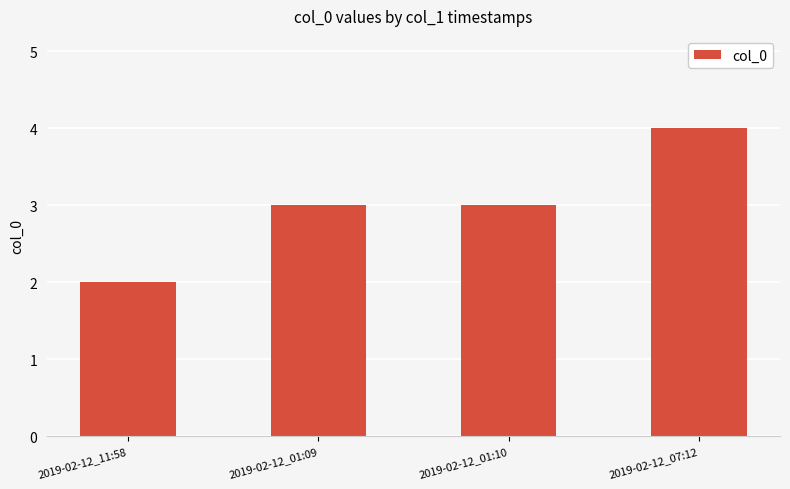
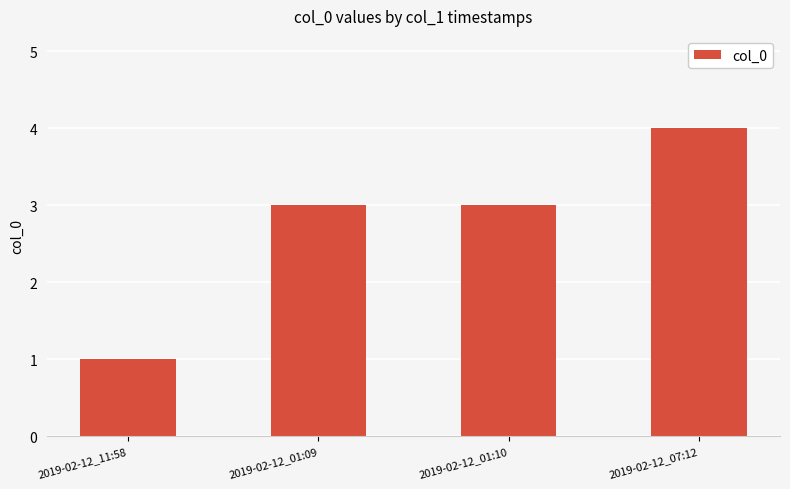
  {
-   "2019-02-12_11:58": 2,
+   "2019-02-12_11:58": 1,
    "2019-02-12_01:09": 3,
    "2019-02-12_01:10": 3,
    "2019-02-12_07:12": 4
  }
